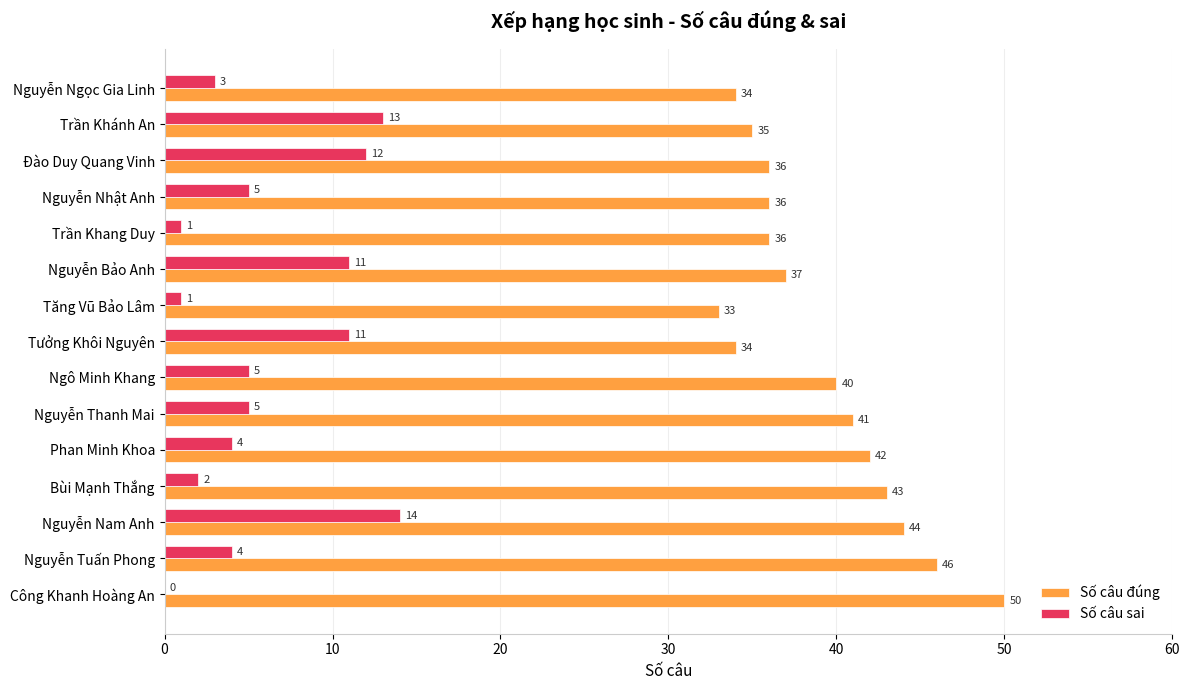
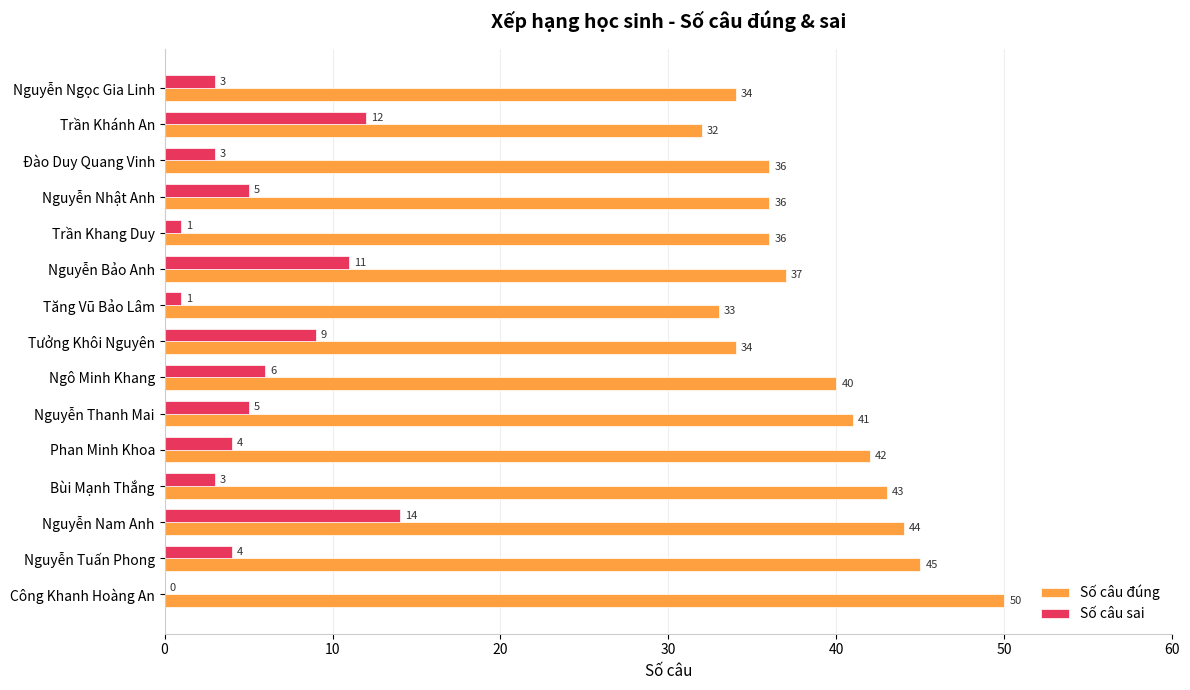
  {
    "Số câu đúng": {
      "Nguyễn Ngọc Gia Linh": 34,
-     "Trần Khánh An": 35,
+     "Trần Khánh An": 32,
      "Đào Duy Quang Vinh": 36,
      "Nguyễn Nhật Anh": 36,
      "Trần Khang Duy": 36,
      "Nguyễn Bảo Anh": 37,
      "Tăng Vũ Bảo Lâm": 33,
      "Tưởng Khôi Nguyên": 34,
      "Ngô Minh Khang": 40,
      "Nguyễn Thanh Mai": 41,
      "Phan Minh Khoa": 42,
      "Bùi Mạnh Thắng": 43,
      "Nguyễn Nam Anh": 44,
-     "Nguyễn Tuấn Phong": 46,
+     "Nguyễn Tuấn Phong": 45,
      "Công Khanh Hoàng An": 50
    },
    "Số câu sai": {
      "Nguyễn Ngọc Gia Linh": 3,
-     "Trần Khánh An": 13,
-     "Đào Duy Quang Vinh": 12,
+     "Trần Khánh An": 12,
+     "Đào Duy Quang Vinh": 3,
      "Nguyễn Nhật Anh": 5,
      "Trần Khang Duy": 1,
      "Nguyễn Bảo Anh": 11,
      "Tăng Vũ Bảo Lâm": 1,
-     "Tưởng Khôi Nguyên": 11,
-     "Ngô Minh Khang": 5,
+     "Tưởng Khôi Nguyên": 9,
+     "Ngô Minh Khang": 6,
      "Nguyễn Thanh Mai": 5,
      "Phan Minh Khoa": 4,
-     "Bùi Mạnh Thắng": 2,
+     "Bùi Mạnh Thắng": 3,
      "Nguyễn Nam Anh": 14,
      "Nguyễn Tuấn Phong": 4,
      "Công Khanh Hoàng An": 0
    }
  }
